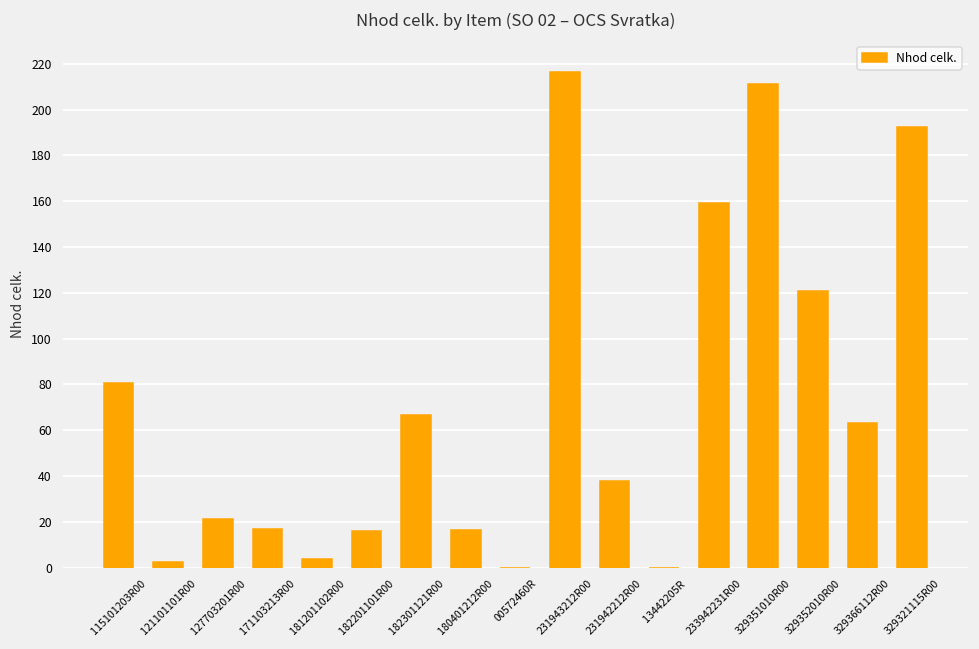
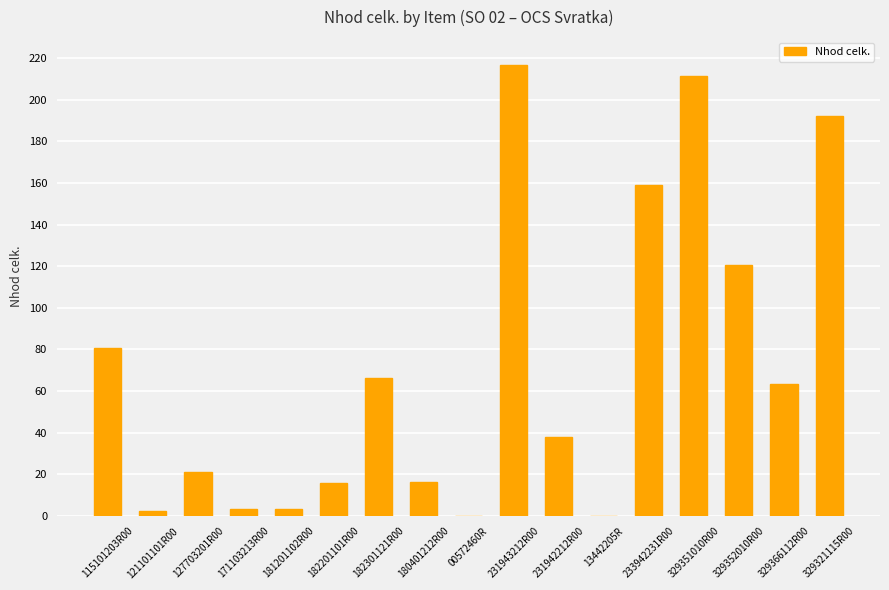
  {
    "115101203R00": 81,
    "121101101R00": 2,
    "127703201R00": 21,
-   "171103213R00": 17,
+   "171103213R00": 3,
    "181201102R00": 4,
    "182201101R00": 16,
    "182301121R00": 67,
    "180401212R00": 16,
    "00572460R": 0,
    "231943212R00": 216,
    "231942212R00": 38,
    "13442205R": 0,
    "233942231R00": 159,
    "329351010R00": 211,
    "329352010R00": 121,
    "329366112R00": 63,
    "329321115R00": 192
  }
